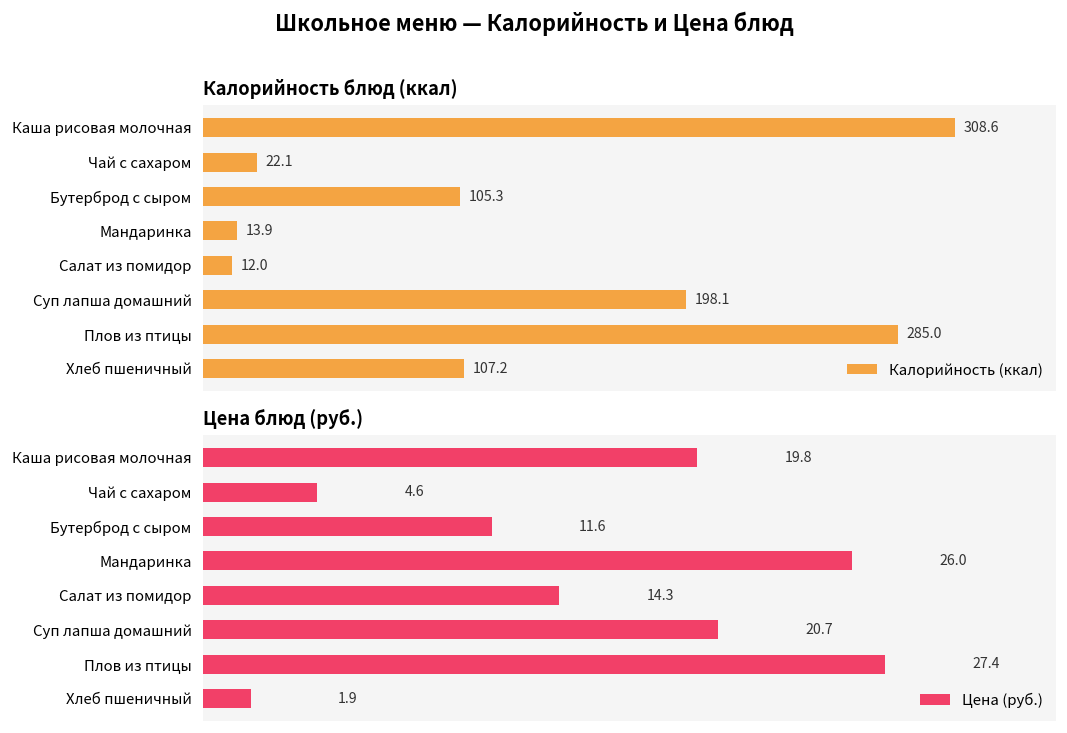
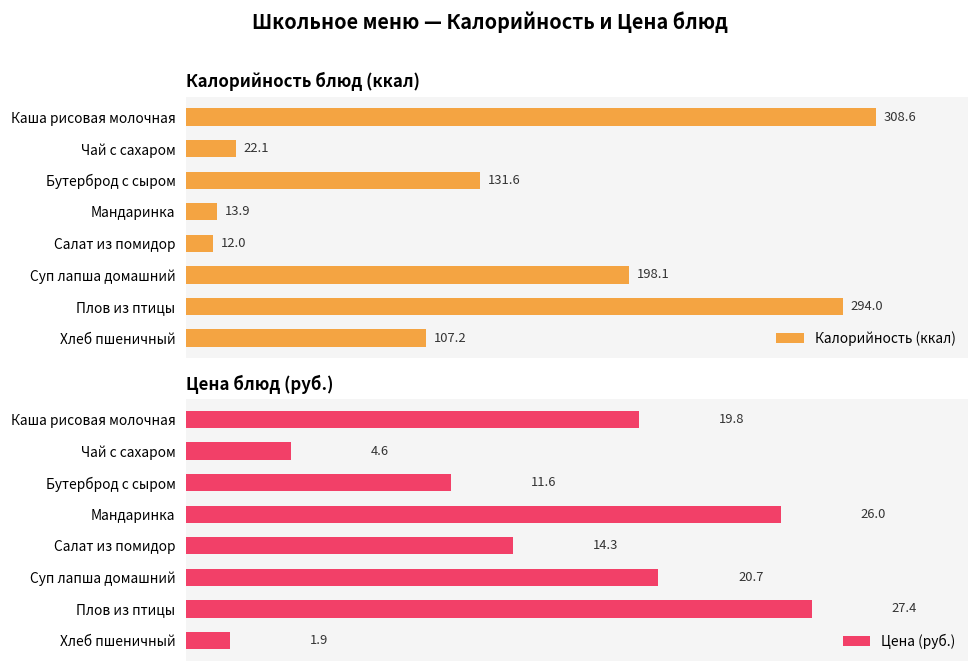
  {
    "Калорийность блюд (ккал)": {
      "Каша рисовая молочная": 308.6,
      "Чай с сахаром": 22.1,
-     "Бутерброд с сыром": 105.3,
+     "Бутерброд с сыром": 131.6,
      "Мандаринка": 13.9,
      "Салат из помидор": 12.0,
      "Суп лапша домашний": 198.1,
-     "Плов из птицы": 285.0,
+     "Плов из птицы": 294.0,
      "Хлеб пшеничный": 107.2
    }
  }
